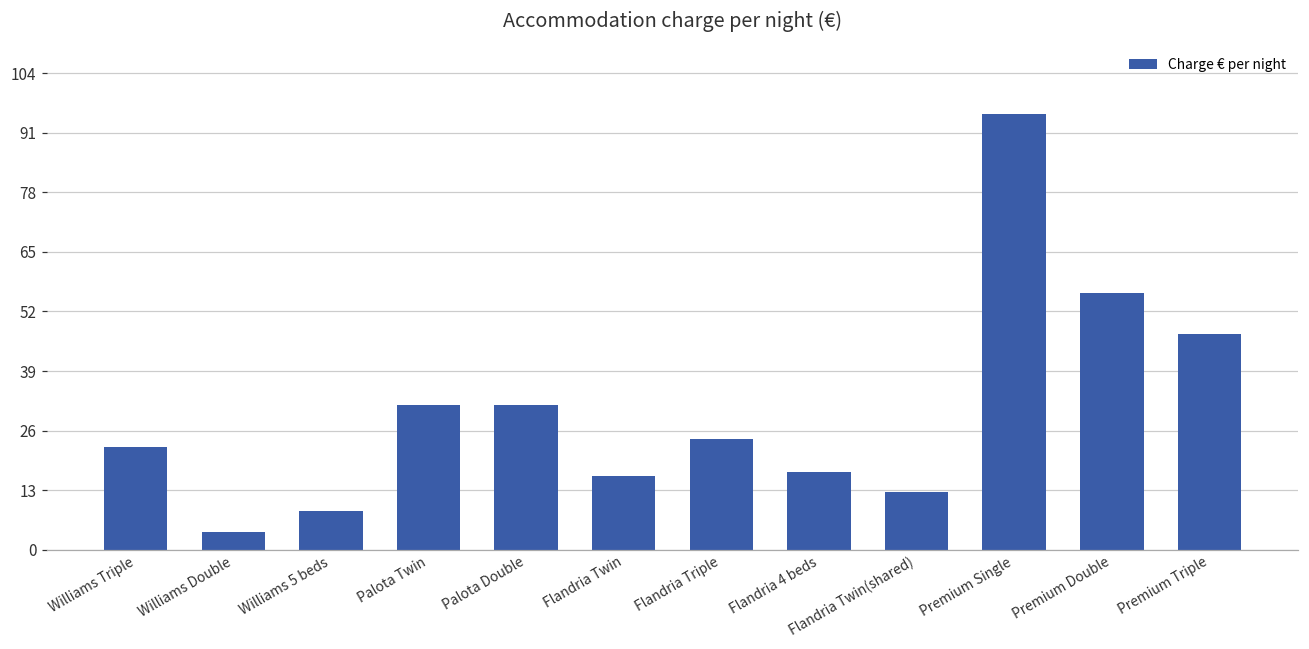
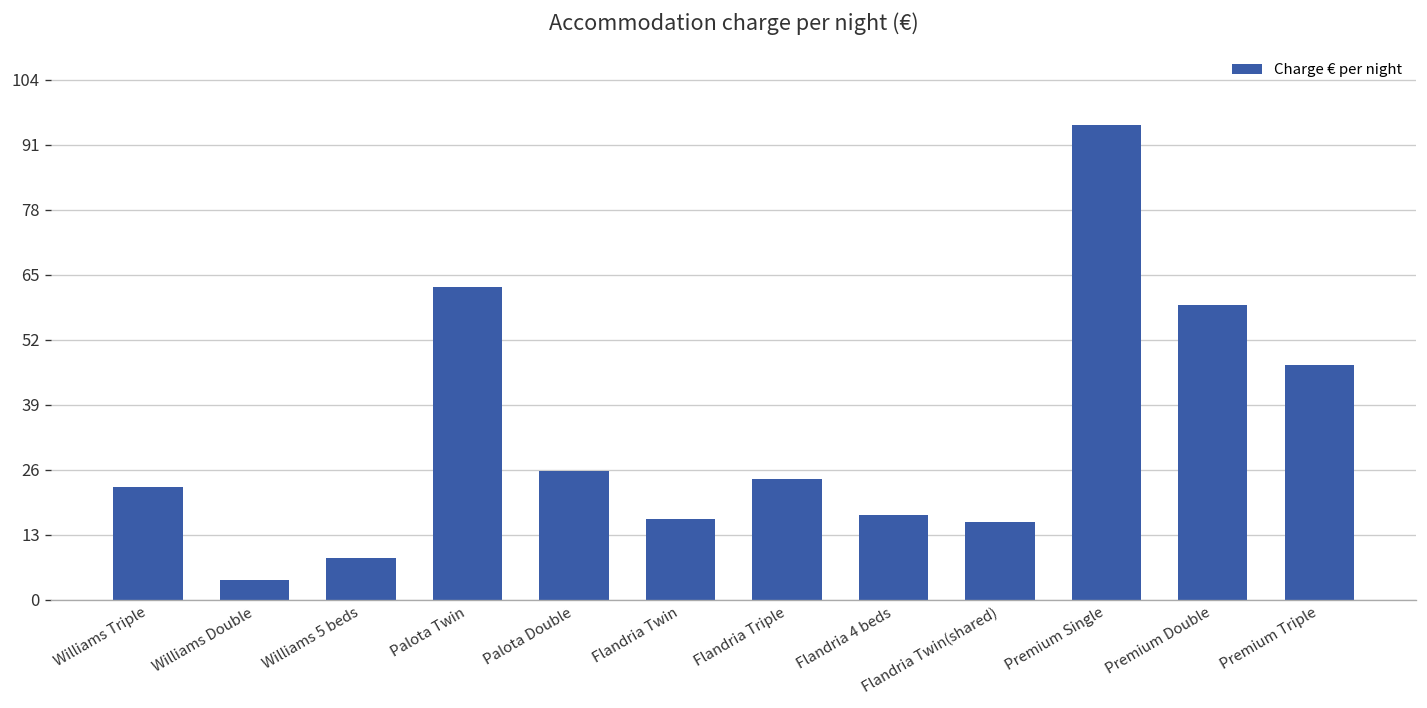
  {
    "Williams Triple": 23,
    "Williams Double": 4,
    "Williams 5 beds": 8,
-   "Palota Twin": 32,
-   "Palota Double": 32,
+   "Palota Twin": 63,
+   "Palota Double": 26,
    "Flandria Twin": 16,
    "Flandria Triple": 24,
    "Flandria 4 beds": 17,
-   "Flandria Twin(shared)": 13,
+   "Flandria Twin(shared)": 16,
    "Premium Single": 95,
-   "Premium Double": 56,
+   "Premium Double": 59,
    "Premium Triple": 47
  }
